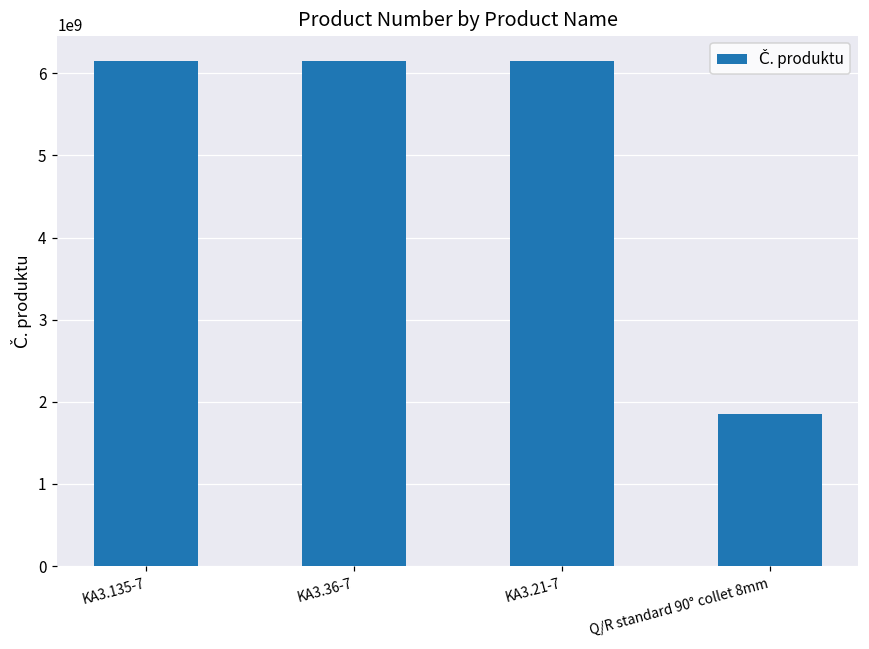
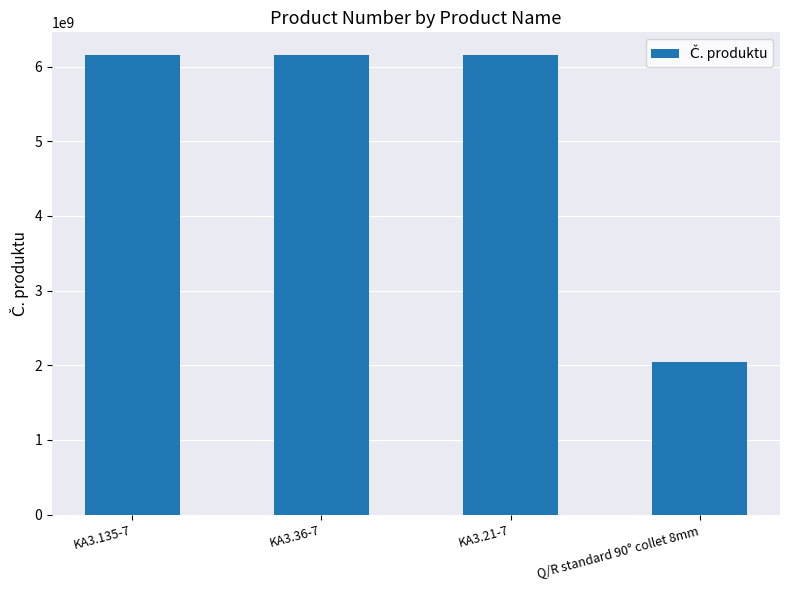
  {
    "KA3.135-7": 6200000000,
    "KA3.36-7": 6200000000,
    "KA3.21-7": 6200000000,
-   "Q/R standard 90° collet 8mm": 1900000000
+   "Q/R standard 90° collet 8mm": 2100000000
  }
